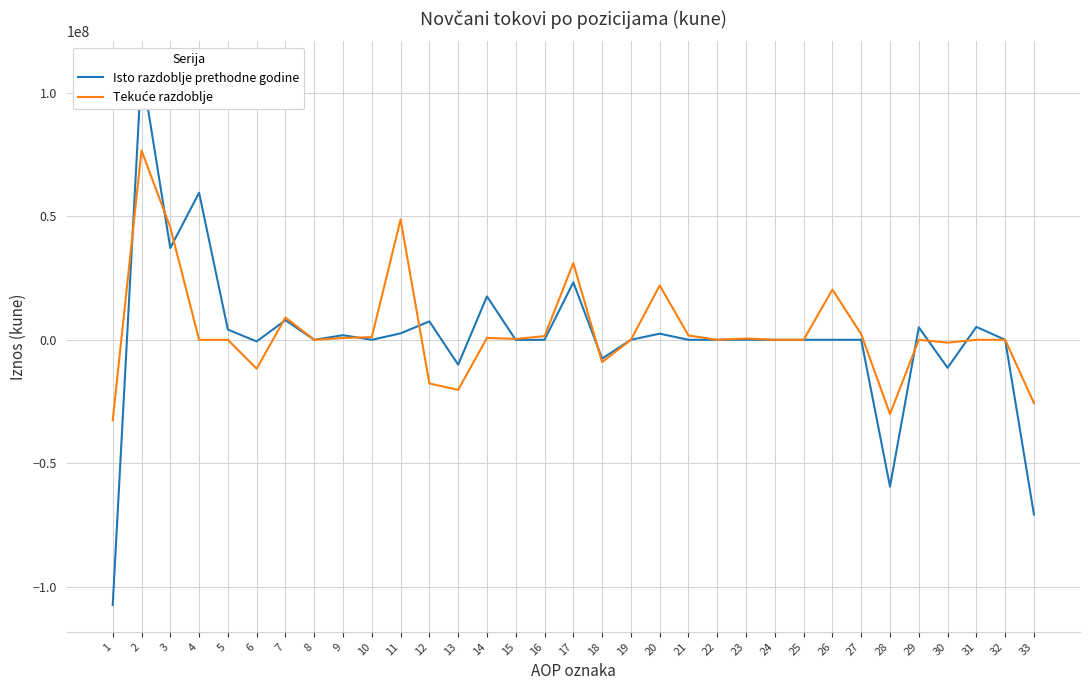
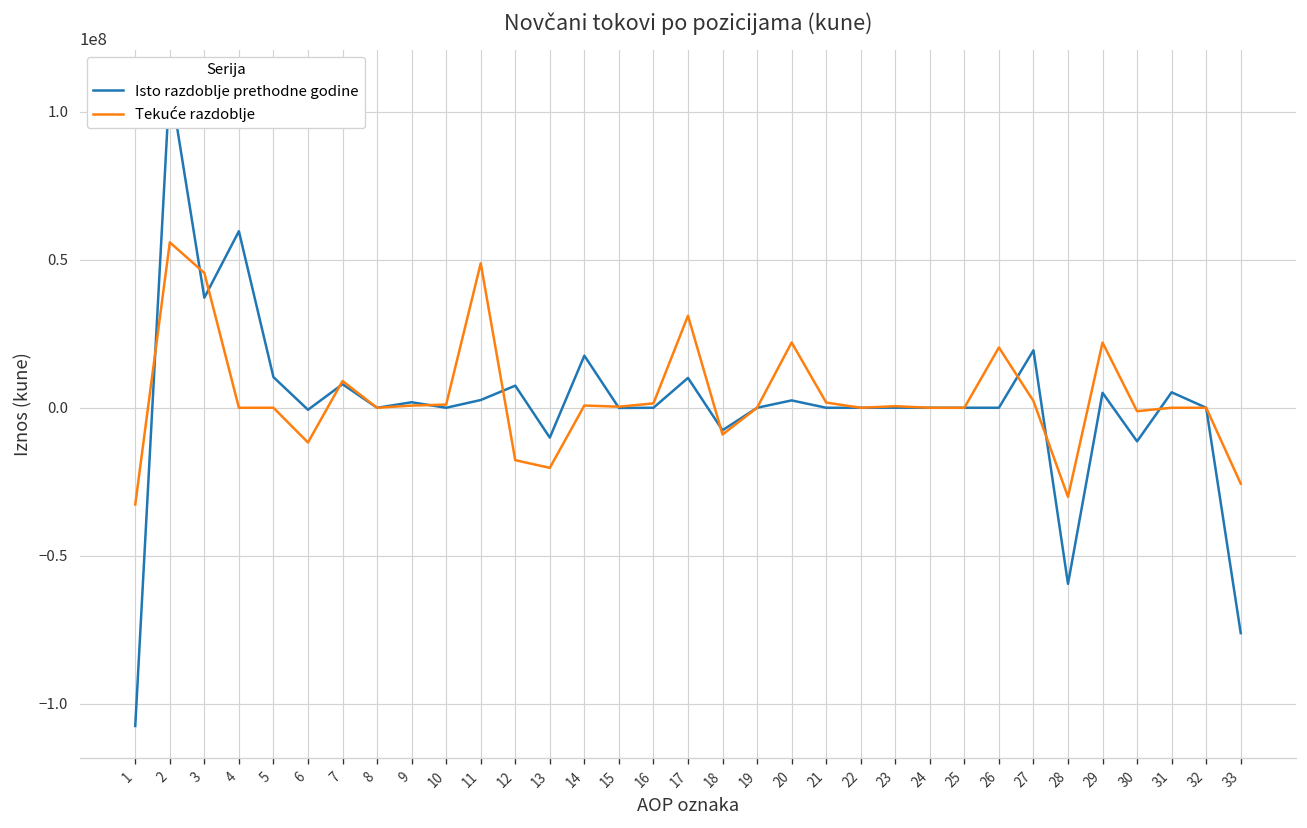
  {
    "Isto razdoblje prethodne godine": {
      "1": -107000000,
      "3": 37000000,
      "4": 60000000,
-     "5": 4000000,
+     "5": 10000000,
      "6": -1000000,
      "7": 8000000,
      "9": 2000000,
      "10": 0,
      "11": 3000000,
      "12": 7000000,
      "13": -10000000,
      "14": 18000000,
      "16": 0,
-     "17": 23000000,
+     "17": 10000000,
      "18": -8000000,
      "20": 2000000,
      "21": 0,
      "26": 0,
-     "27": 0,
+     "27": 19000000,
      "28": -59000000,
      "29": 5000000,
      "30": -11000000,
      "31": 5000000,
-     "33": -71000000
+     "33": -76000000
    },
    "Tekuće razdoblje": {
      "1": -33000000,
-     "2": 77000000,
+     "2": 56000000,
      "3": 46000000,
      "4": 0,
      "5": 0,
      "6": -12000000,
      "7": 9000000,
      "9": 1000000,
      "10": 1000000,
      "11": 49000000,
      "12": -18000000,
      "13": -20000000,
      "14": 1000000,
      "16": 1000000,
      "17": 31000000,
      "18": -9000000,
      "20": 22000000,
      "21": 2000000,
      "26": 20000000,
      "27": 2000000,
      "28": -30000000,
-     "29": 0,
+     "29": 22000000,
      "30": -1000000,
      "31": 0,
      "33": -26000000
    }
  }
